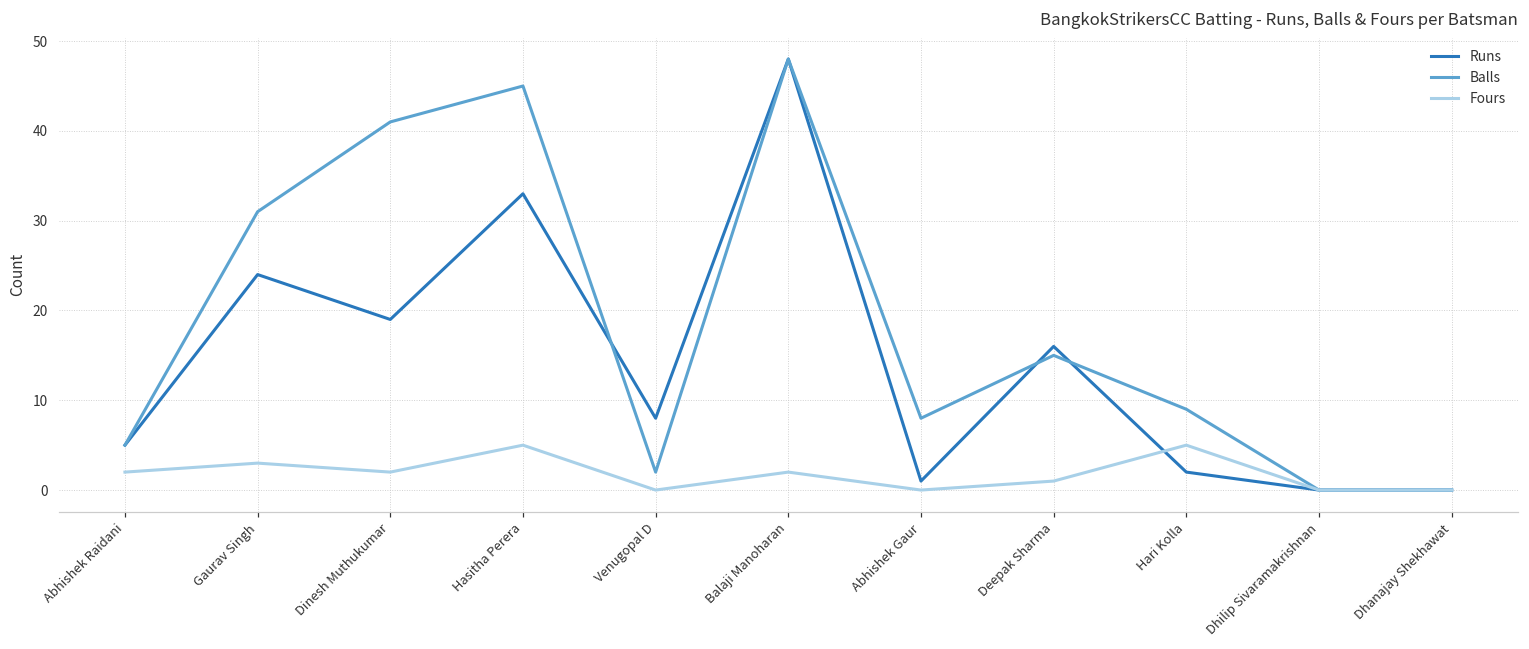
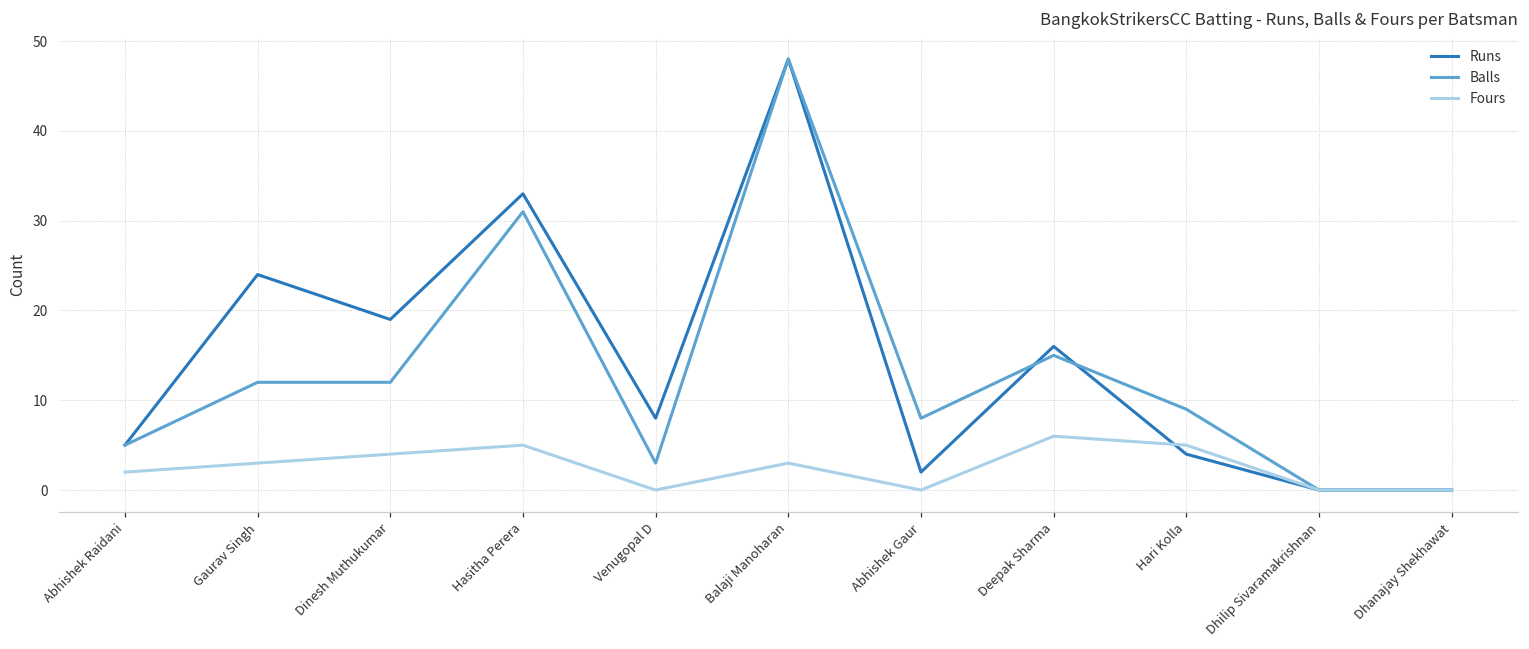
  {
    "Runs": {
      "Gaurav Singh": 24,
      "Dinesh Muthukumar": 19,
      "Hasitha Perera": 33,
      "Venugopal D": 8,
-     "Abhishek Gaur": 1,
+     "Abhishek Gaur": 2,
      "Deepak Sharma": 16,
-     "Hari Kolla": 2
+     "Hari Kolla": 4
    },
    "Balls": {
-     "Gaurav Singh": 31,
-     "Dinesh Muthukumar": 41,
-     "Hasitha Perera": 45,
-     "Venugopal D": 2,
+     "Gaurav Singh": 12,
+     "Dinesh Muthukumar": 12,
+     "Hasitha Perera": 31,
+     "Venugopal D": 3,
      "Abhishek Gaur": 8,
      "Deepak Sharma": 15,
      "Hari Kolla": 9
    },
    "Fours": {
      "Abhishek Raidani": 2,
      "Gaurav Singh": 3,
-     "Dinesh Muthukumar": 2,
+     "Dinesh Muthukumar": 4,
      "Hasitha Perera": 5,
      "Venugopal D": 0,
-     "Balaji Manoharan": 2,
+     "Balaji Manoharan": 3,
      "Abhishek Gaur": 0,
-     "Deepak Sharma": 1,
+     "Deepak Sharma": 6,
      "Hari Kolla": 5
    }
  }
